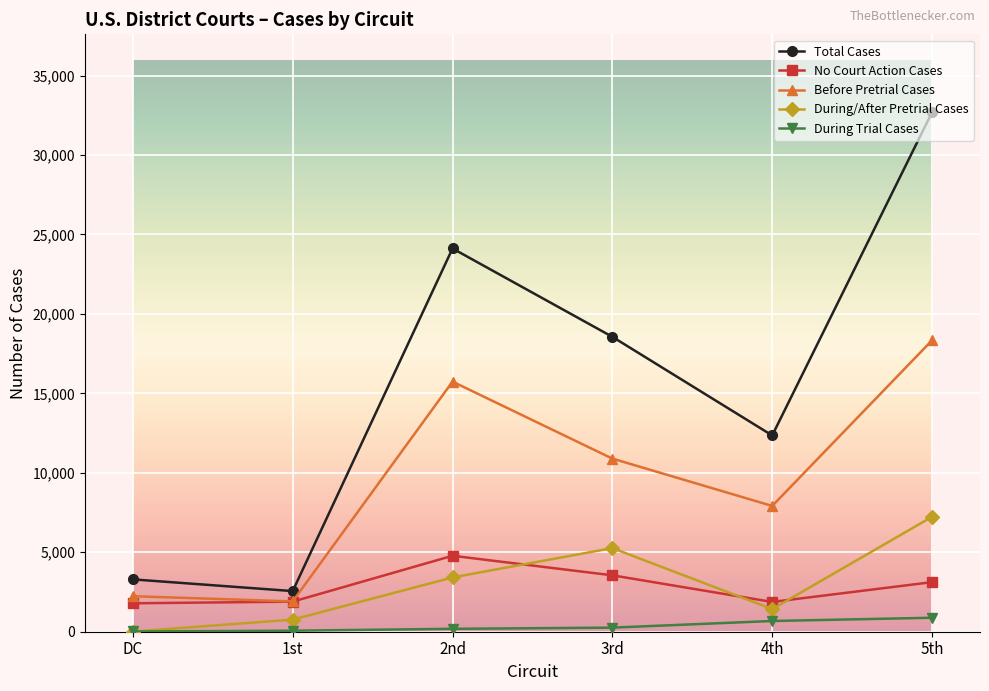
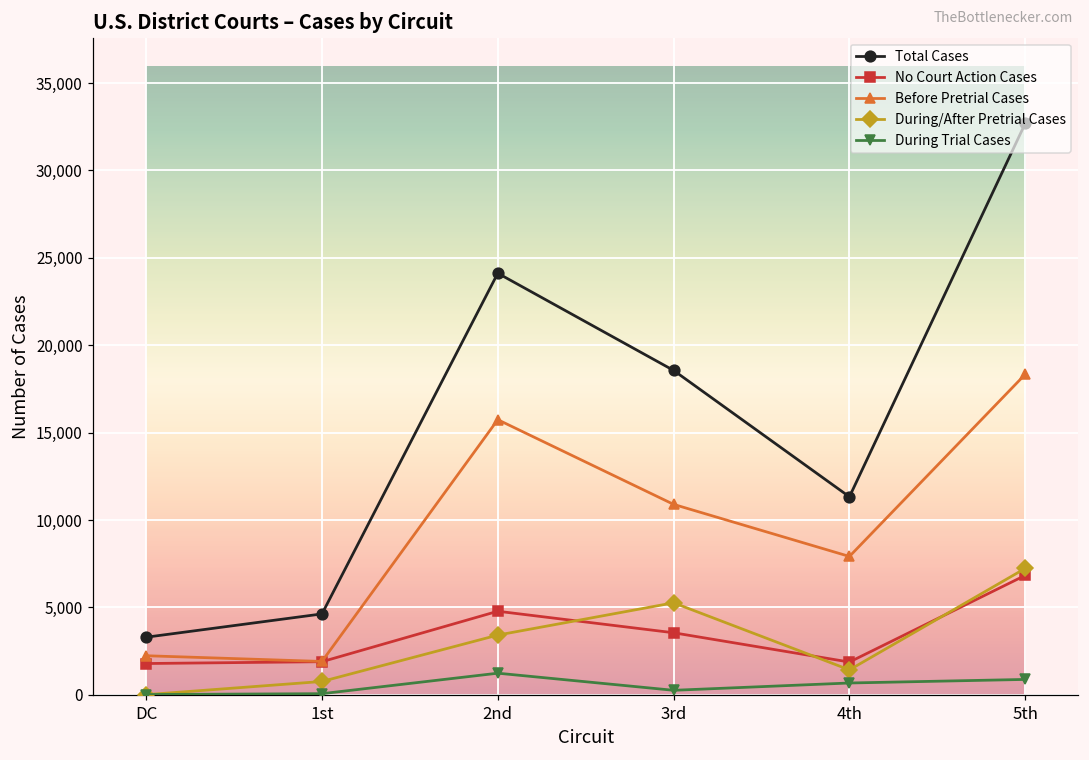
  {
    "Total Cases": {
      "DC": "3,300",
-     "1st": "2,600",
+     "1st": "4,600",
      "2nd": "24,100",
      "3rd": "18,600",
-     "4th": "12,400"
+     "4th": "11,300"
    },
    "No Court Action Cases": {
      "DC": "1,800",
      "2nd": "4,800",
      "3rd": "3,500",
      "4th": "1,900",
-     "5th": "3,100"
+     "5th": "6,800"
    },
    "During Trial Cases": {
      "1st": "100",
-     "2nd": "200",
+     "2nd": "1,200",
      "3rd": "300",
      "4th": "700",
      "5th": "900"
    }
  }
